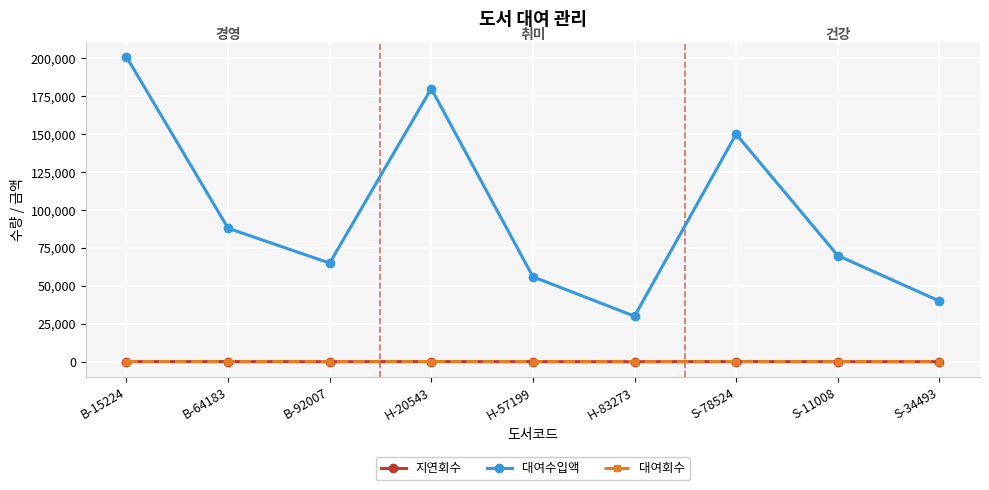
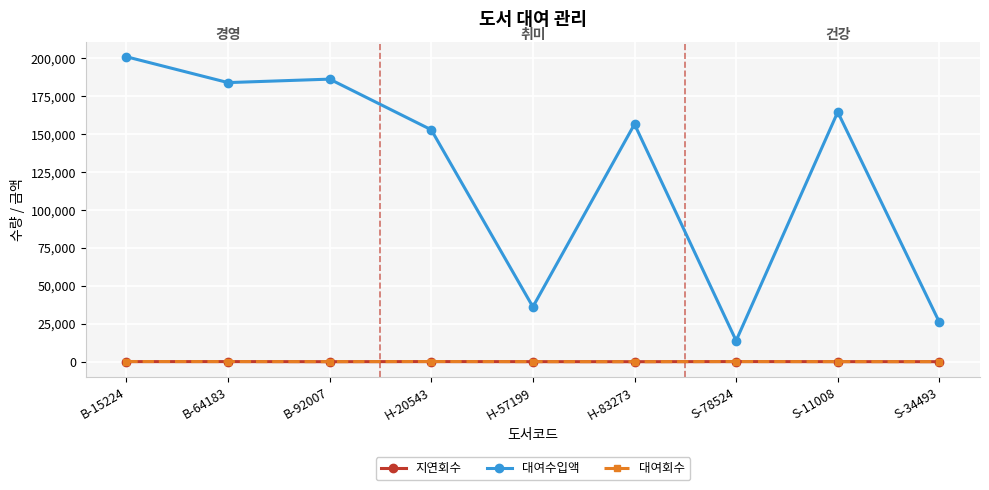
  {
    "대여회수": {
      "B-15224": "0",
      "B-64183": "0",
      "B-92007": "0",
      "H-20543": "0",
      "H-57199": "0",
      "H-83273": "0",
      "S-78524": "0",
      "S-11008": "0",
      "S-34493": "0"
    },
    "대여수입액": {
      "B-15224": "201,000",
-     "B-64183": "88,000",
-     "B-92007": "65,000",
-     "H-20543": "180,000",
-     "H-57199": "56,000",
-     "H-83273": "30,000",
-     "S-78524": "150,000",
-     "S-11008": "70,000",
-     "S-34493": "40,000"
+     "B-64183": "184,000",
+     "B-92007": "186,000",
+     "H-20543": "153,000",
+     "H-57199": "36,000",
+     "H-83273": "157,000",
+     "S-78524": "14,000",
+     "S-11008": "165,000",
+     "S-34493": "26,000"
    }
  }
